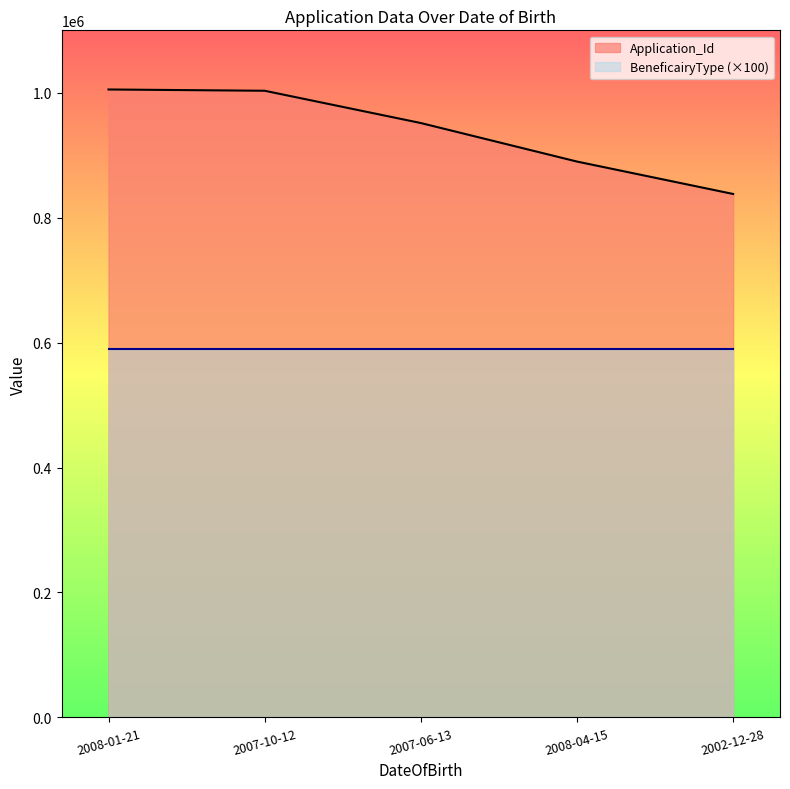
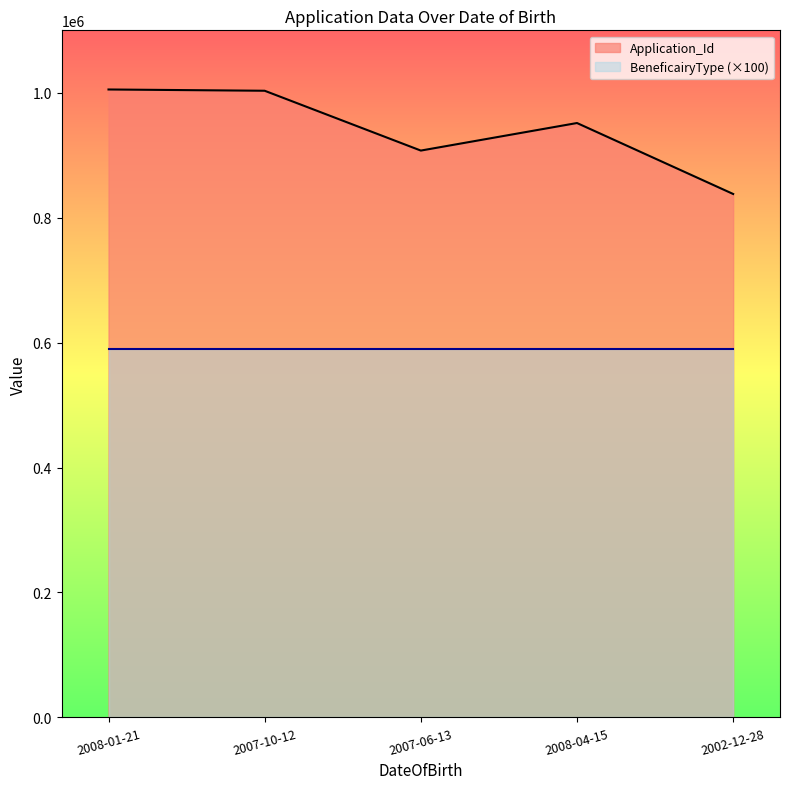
  {
    "Application_Id": {
      "2008-01-21": 1010000,
      "2007-10-12": 1000000,
-     "2007-06-13": 950000,
-     "2008-04-15": 890000,
+     "2007-06-13": 910000,
+     "2008-04-15": 950000,
      "2002-12-28": 840000
    },
    "BeneficairyType (×100)": {
      "2008-01-21": 590000,
      "2007-10-12": 590000,
      "2007-06-13": 590000,
      "2008-04-15": 590000,
      "2002-12-28": 590000
    }
  }
